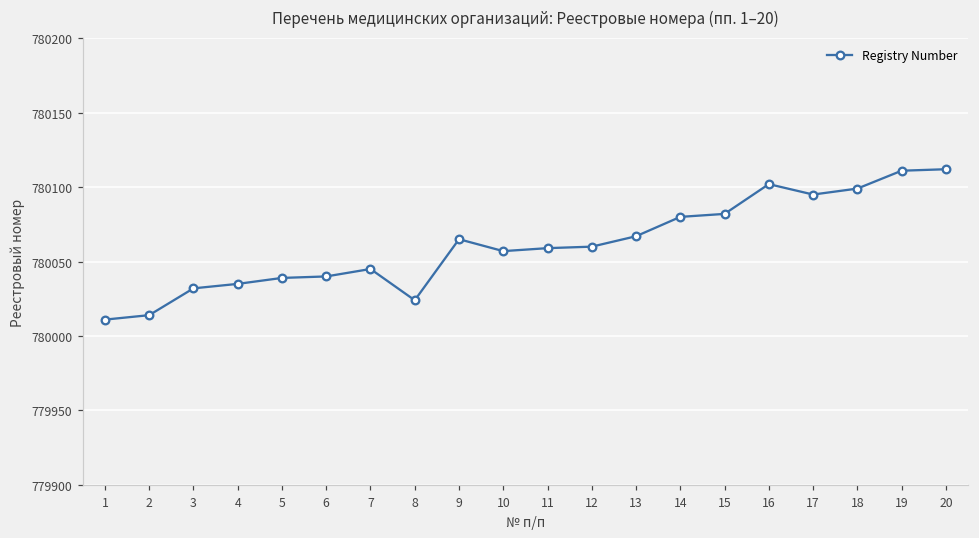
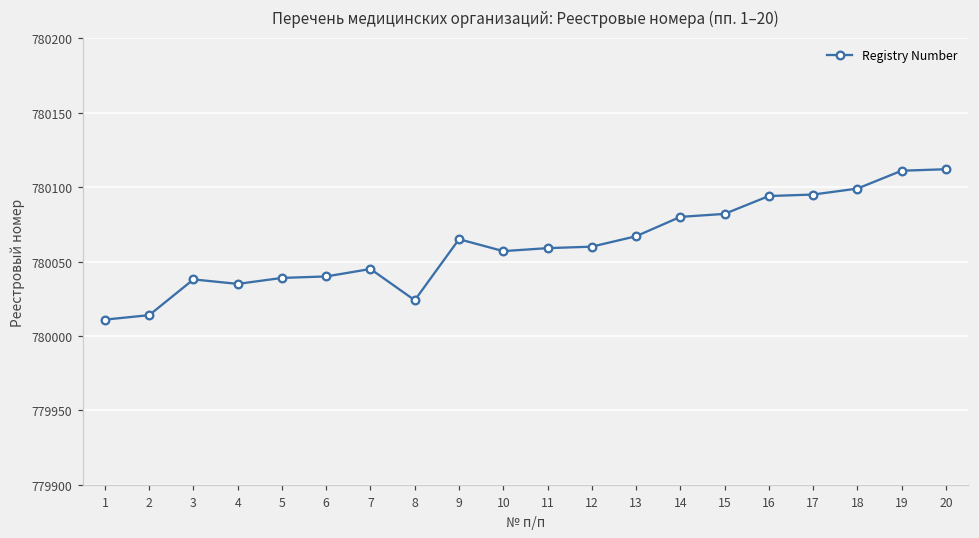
  {
    "1": 780011,
    "2": 780014,
-   "3": 780032,
+   "3": 780038,
    "4": 780035,
    "5": 780039,
    "6": 780040,
    "7": 780045,
    "8": 780024,
    "9": 780065,
    "10": 780057,
    "11": 780059,
    "12": 780060,
    "13": 780067,
    "14": 780080,
    "15": 780082,
-   "16": 780102,
+   "16": 780094,
    "17": 780095,
    "18": 780099,
    "19": 780111,
    "20": 780112
  }
